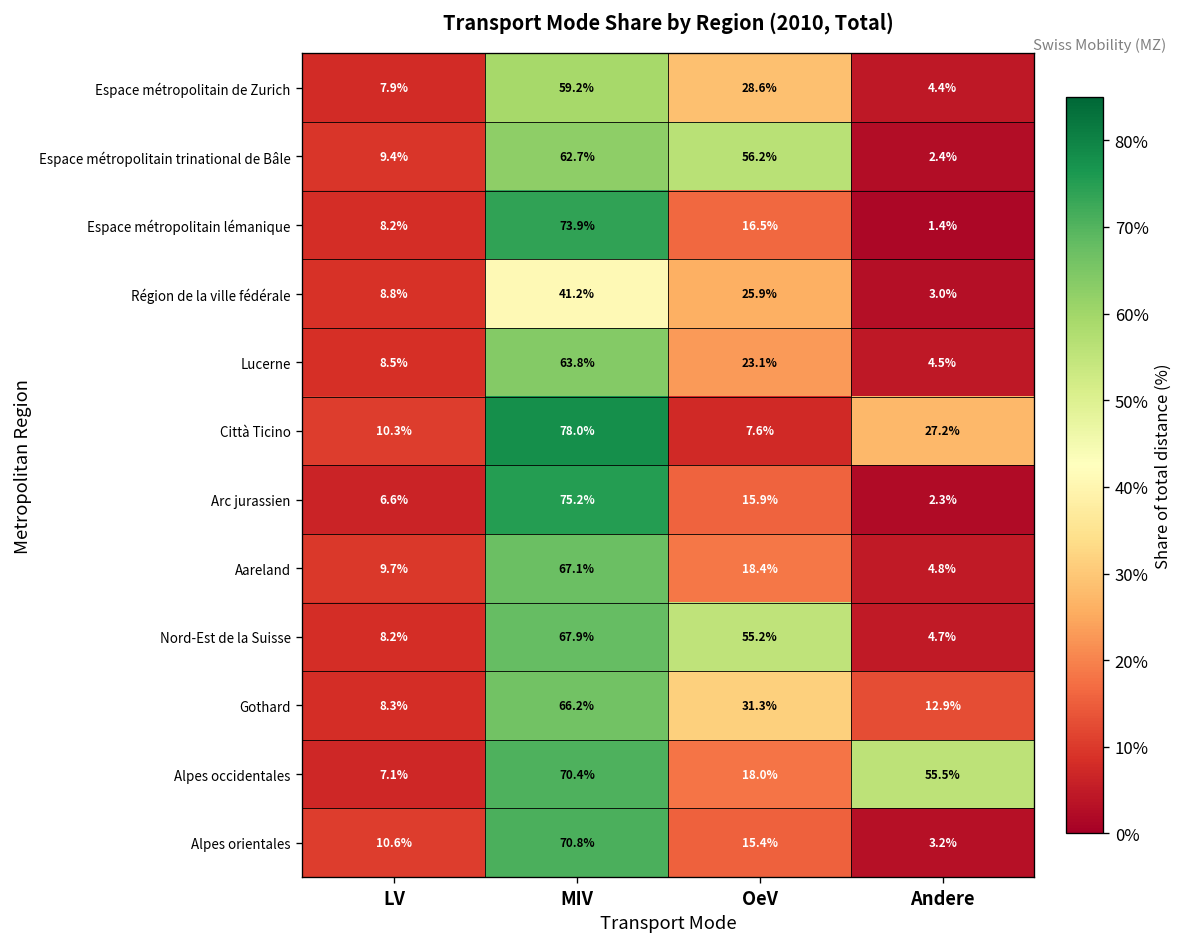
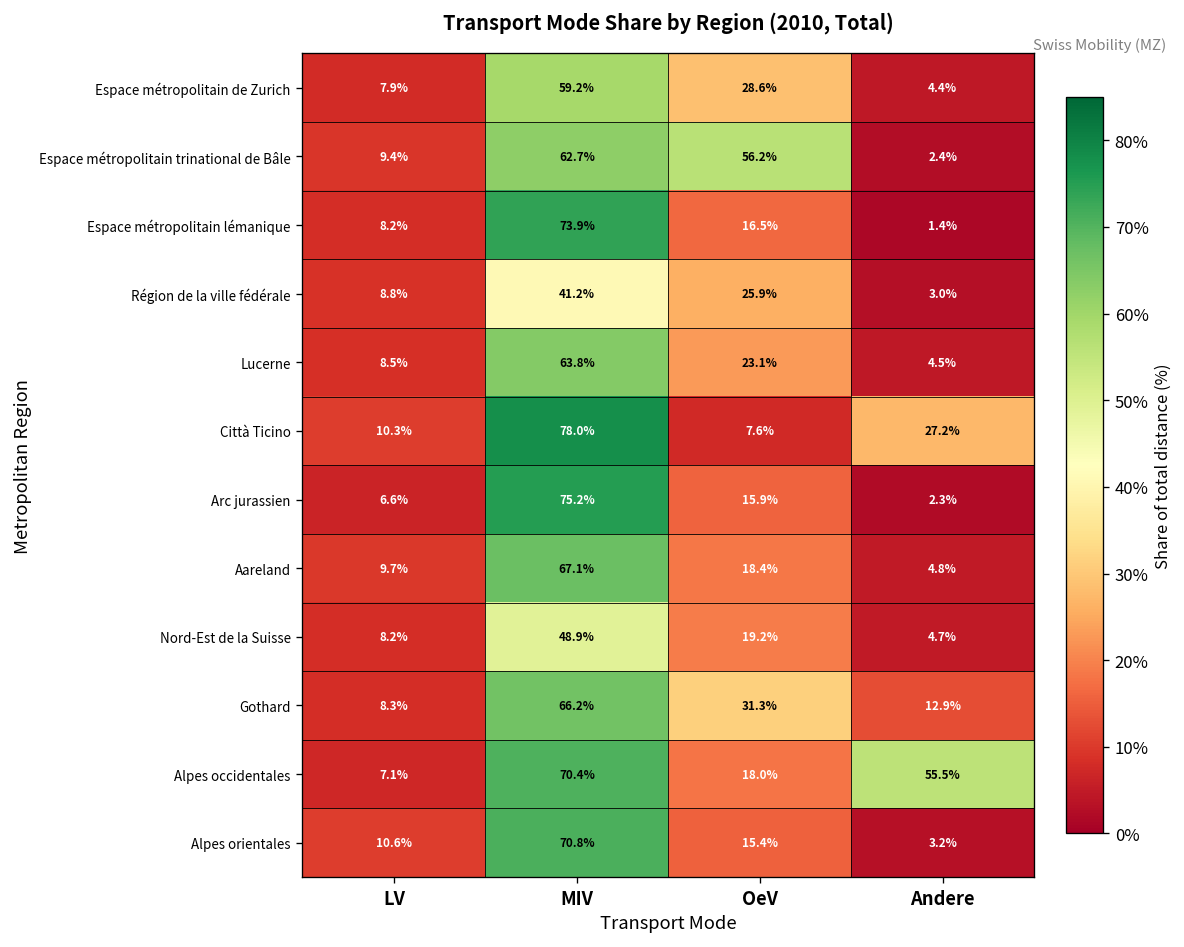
  {
    "Espace métropolitain de Zurich": {
      "LV": "7.9%",
      "MIV": "59.2%",
      "OeV": "28.6%",
      "Andere": "4.4%"
    },
    "Espace métropolitain trinational de Bâle": {
      "LV": "9.4%",
      "MIV": "62.7%",
      "OeV": "56.2%",
      "Andere": "2.4%"
    },
    "Espace métropolitain lémanique": {
      "LV": "8.2%",
      "MIV": "73.9%",
      "OeV": "16.5%",
      "Andere": "1.4%"
    },
    "Région de la ville fédérale": {
      "LV": "8.8%",
      "MIV": "41.2%",
      "OeV": "25.9%",
      "Andere": "3.0%"
    },
    "Lucerne": {
      "LV": "8.5%",
      "MIV": "63.8%",
      "OeV": "23.1%",
      "Andere": "4.5%"
    },
    "Città Ticino": {
      "LV": "10.3%",
      "MIV": "78.0%",
      "OeV": "7.6%",
      "Andere": "27.2%"
    },
    "Arc jurassien": {
      "LV": "6.6%",
      "MIV": "75.2%",
      "OeV": "15.9%",
      "Andere": "2.3%"
    },
    "Aareland": {
      "LV": "9.7%",
      "MIV": "67.1%",
      "OeV": "18.4%",
      "Andere": "4.8%"
    },
    "Nord-Est de la Suisse": {
      "LV": "8.2%",
-     "MIV": "67.9%",
-     "OeV": "55.2%",
+     "MIV": "48.9%",
+     "OeV": "19.2%",
      "Andere": "4.7%"
    },
    "Gothard": {
      "LV": "8.3%",
      "MIV": "66.2%",
      "OeV": "31.3%",
      "Andere": "12.9%"
    },
    "Alpes occidentales": {
      "LV": "7.1%",
      "MIV": "70.4%",
      "OeV": "18.0%",
      "Andere": "55.5%"
    },
    "Alpes orientales": {
      "LV": "10.6%",
      "MIV": "70.8%",
      "OeV": "15.4%",
      "Andere": "3.2%"
    }
  }
